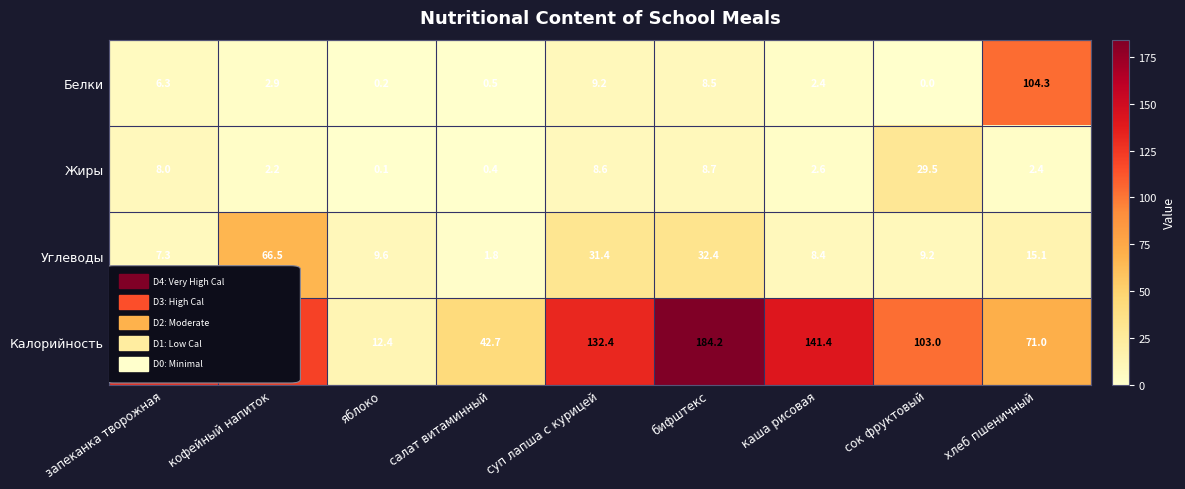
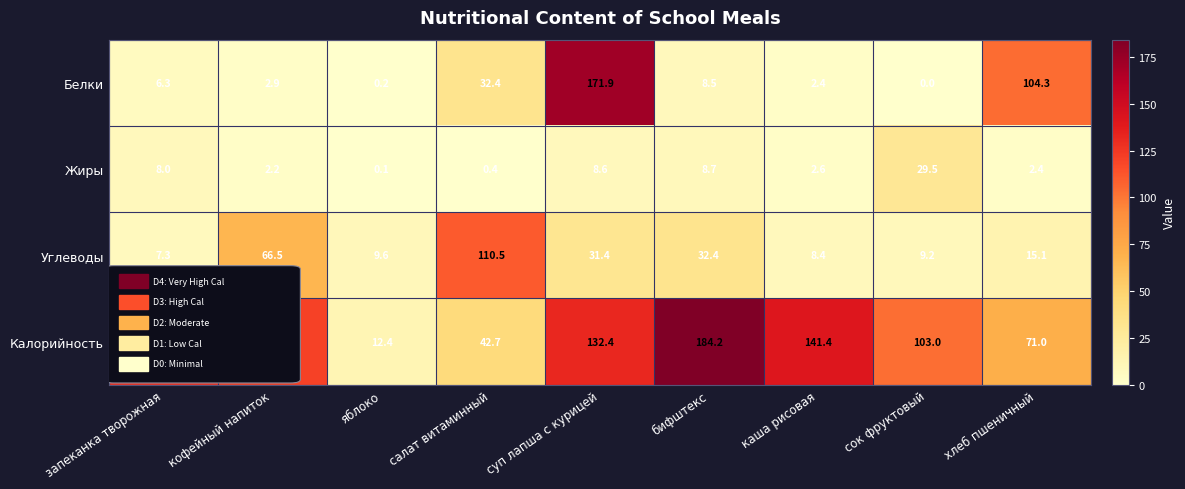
  {
    "Белки": {
      "запеканка творожная": 6.3,
      "кофейный напиток": 2.9,
      "яблоко": 0.2,
-     "салат витаминный": 0.5,
-     "суп лапша с курицей": 9.2,
+     "салат витаминный": 32.4,
+     "суп лапша с курицей": 171.9,
      "бифштекс": 8.5,
      "каша рисовая": 2.4,
      "сок фруктовый": 0.0,
      "хлеб пшеничный": 104.3
    },
    "Жиры": {
      "запеканка творожная": 8.0,
      "кофейный напиток": 2.2,
      "яблоко": 0.1,
      "салат витаминный": 0.4,
      "суп лапша с курицей": 8.6,
      "бифштекс": 8.7,
      "каша рисовая": 2.6,
      "сок фруктовый": 29.5,
      "хлеб пшеничный": 2.4
    },
    "Углеводы": {
      "запеканка творожная": 7.3,
      "кофейный напиток": 66.5,
      "яблоко": 9.6,
-     "салат витаминный": 1.8,
+     "салат витаминный": 110.5,
      "суп лапша с курицей": 31.4,
      "бифштекс": 32.4,
      "каша рисовая": 8.4,
      "сок фруктовый": 9.2,
      "хлеб пшеничный": 15.1
    },
    "Калорийность": {
      "яблоко": 12.4,
      "салат витаминный": 42.7,
      "суп лапша с курицей": 132.4,
      "бифштекс": 184.2,
      "каша рисовая": 141.4,
      "сок фруктовый": 103.0,
      "хлеб пшеничный": 71.0
    }
  }
